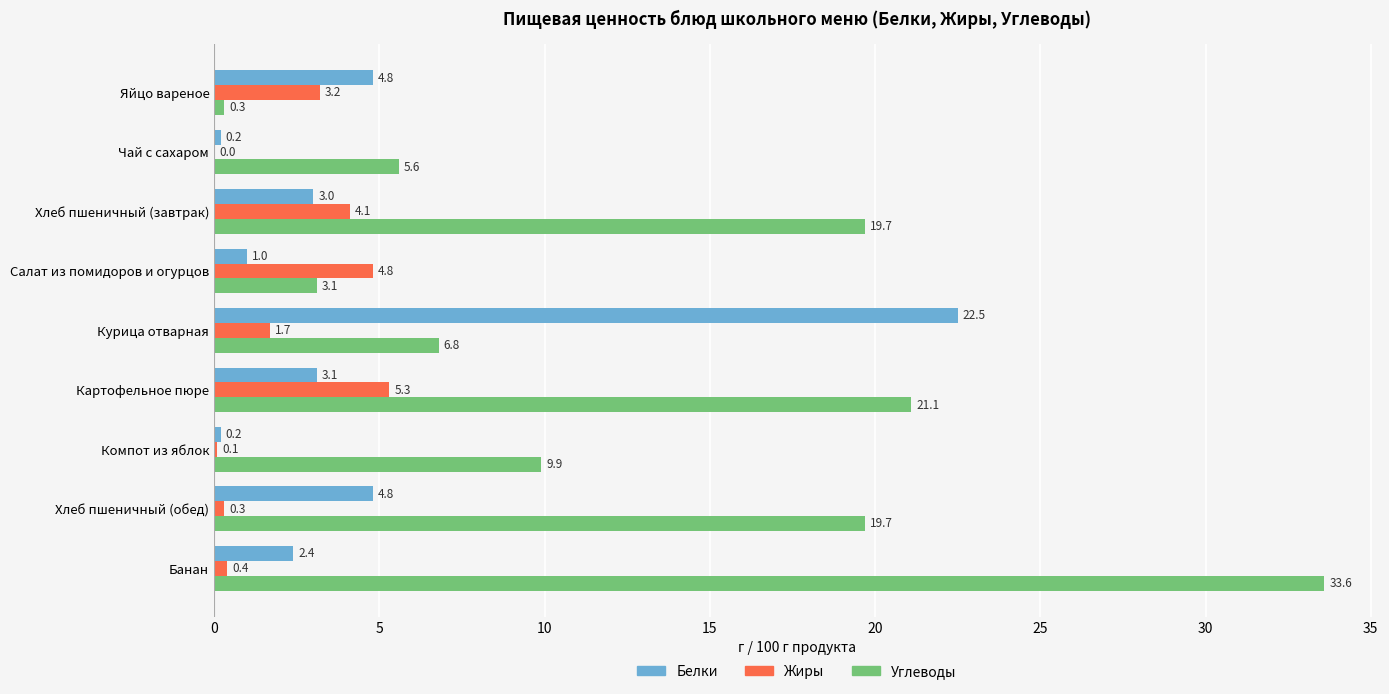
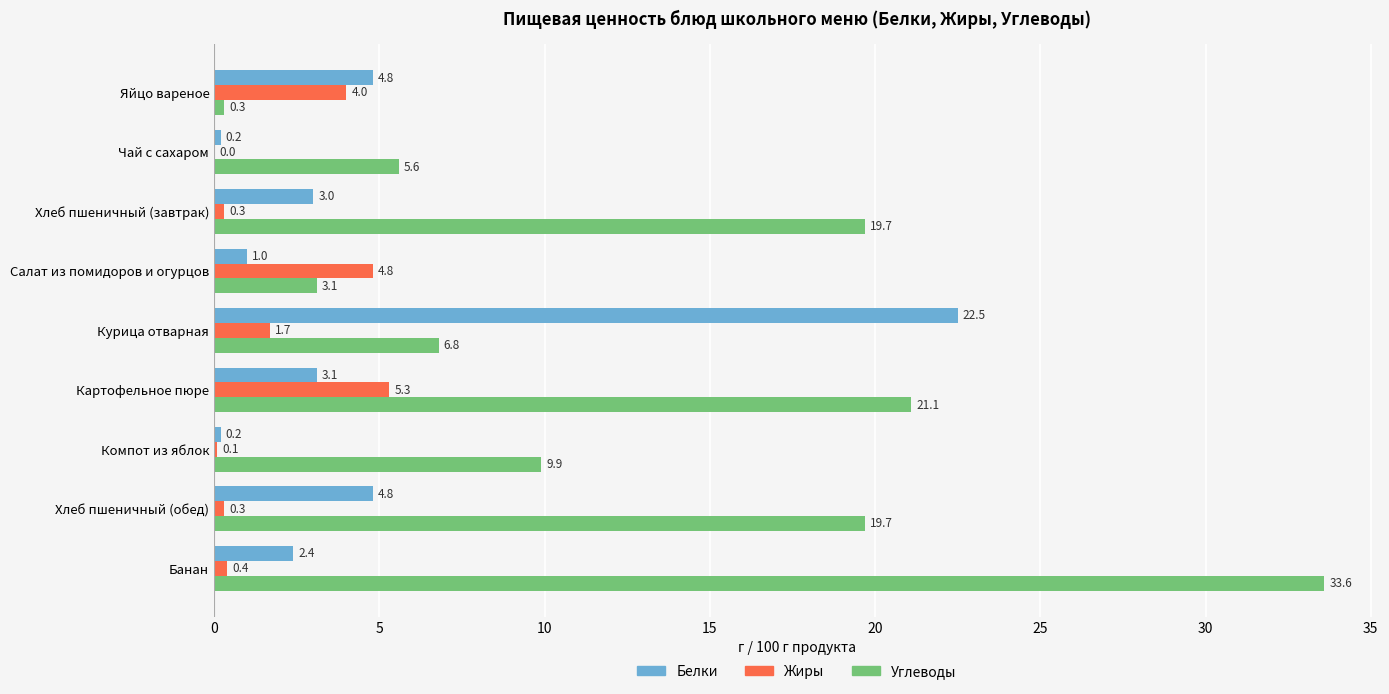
  {
    "Белки": {
      "Яйцо вареное": 4.8,
      "Чай с сахаром": 0.2,
      "Хлеб пшеничный (завтрак)": 3.0,
      "Салат из помидоров и огурцов": 1.0,
      "Курица отварная": 22.5,
      "Картофельное пюре": 3.1,
      "Компот из яблок": 0.2,
      "Хлеб пшеничный (обед)": 4.8,
      "Банан": 2.4
    },
    "Жиры": {
-     "Яйцо вареное": 3.2,
+     "Яйцо вареное": 4.0,
      "Чай с сахаром": 0.0,
-     "Хлеб пшеничный (завтрак)": 4.1,
+     "Хлеб пшеничный (завтрак)": 0.3,
      "Салат из помидоров и огурцов": 4.8,
      "Курица отварная": 1.7,
      "Картофельное пюре": 5.3,
      "Компот из яблок": 0.1,
      "Хлеб пшеничный (обед)": 0.3,
      "Банан": 0.4
    },
    "Углеводы": {
      "Яйцо вареное": 0.3,
      "Чай с сахаром": 5.6,
      "Хлеб пшеничный (завтрак)": 19.7,
      "Салат из помидоров и огурцов": 3.1,
      "Курица отварная": 6.8,
      "Картофельное пюре": 21.1,
      "Компот из яблок": 9.9,
      "Хлеб пшеничный (обед)": 19.7,
      "Банан": 33.6
    }
  }
